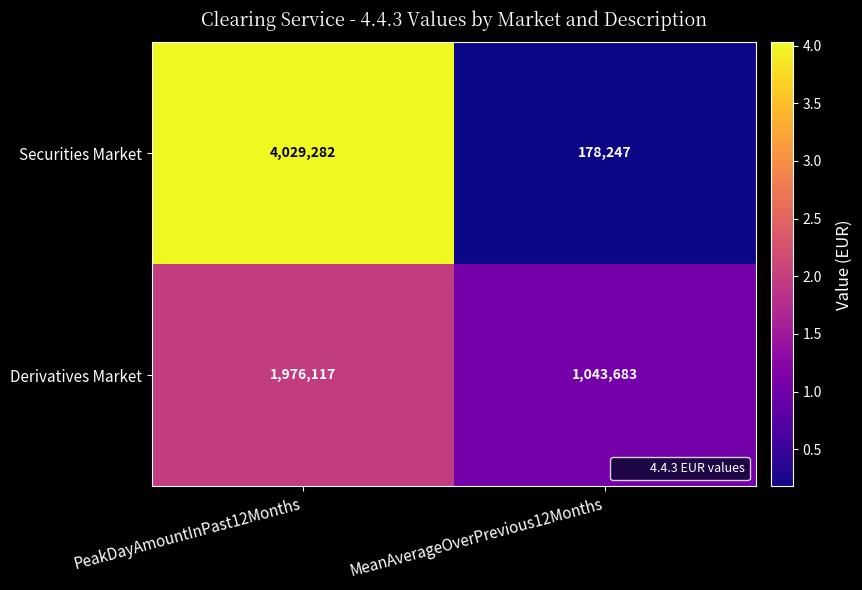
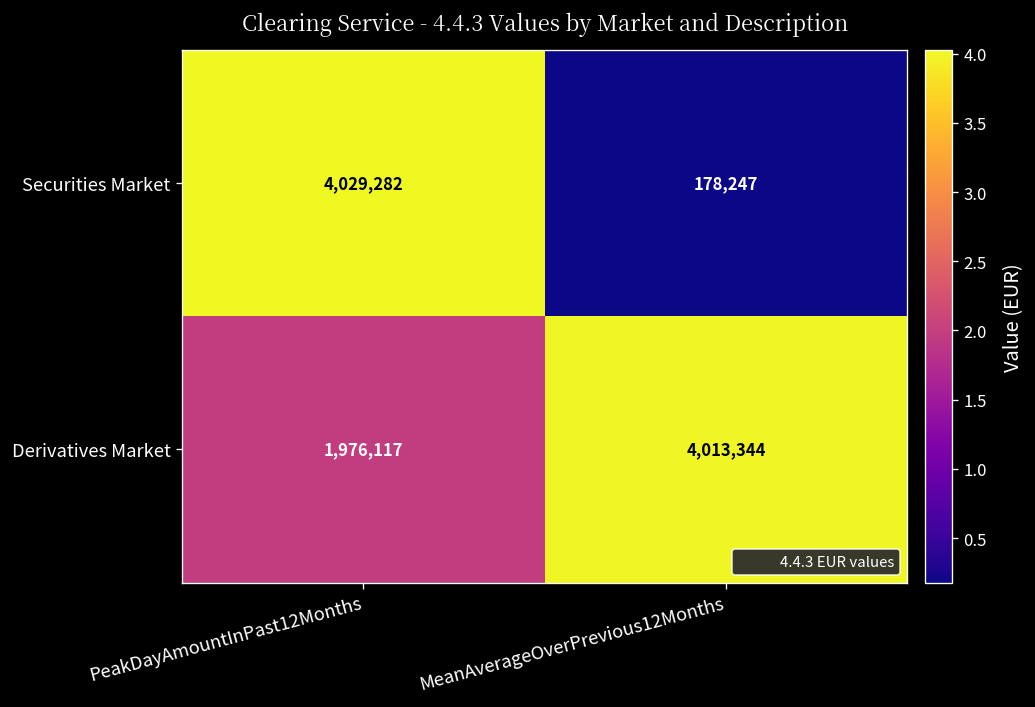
  {
    "Securities Market": {
      "PeakDayAmountInPast12Months": "4,029,282",
      "MeanAverageOverPrevious12Months": "178,247"
    },
    "Derivatives Market": {
      "PeakDayAmountInPast12Months": "1,976,117",
-     "MeanAverageOverPrevious12Months": "1,043,683"
+     "MeanAverageOverPrevious12Months": "4,013,344"
    }
  }
